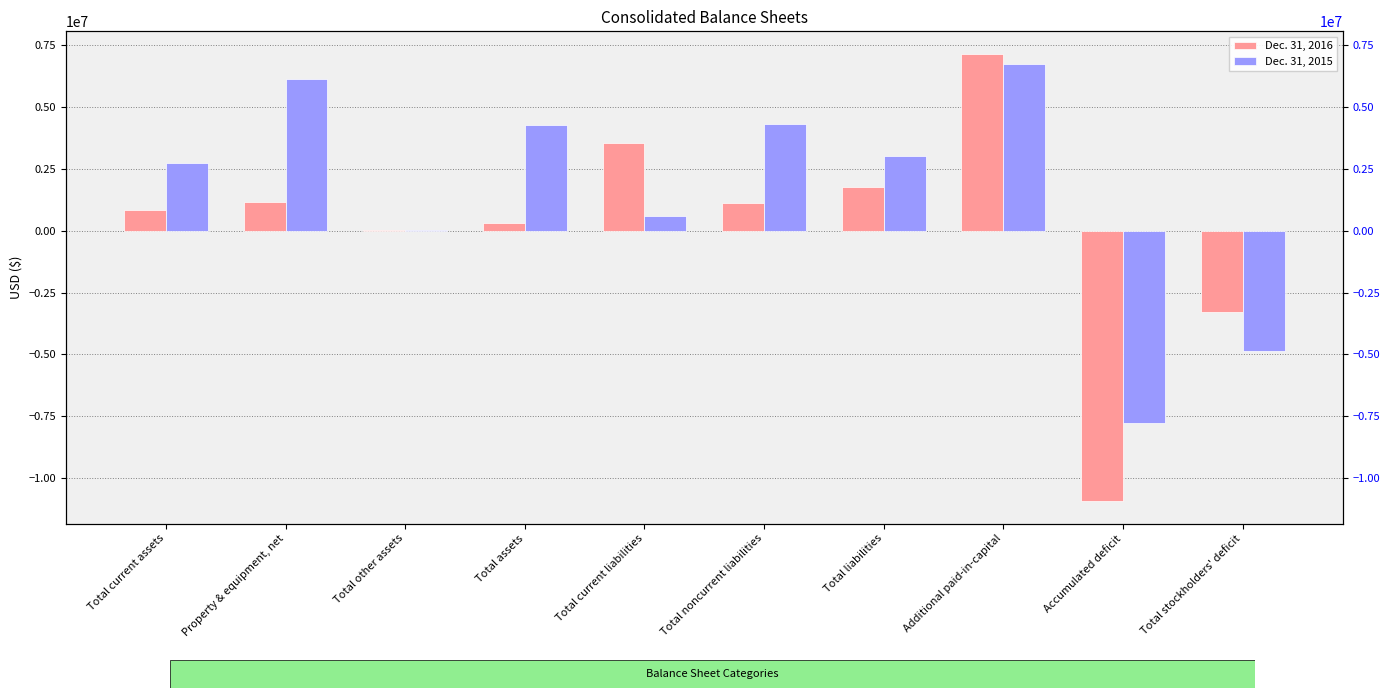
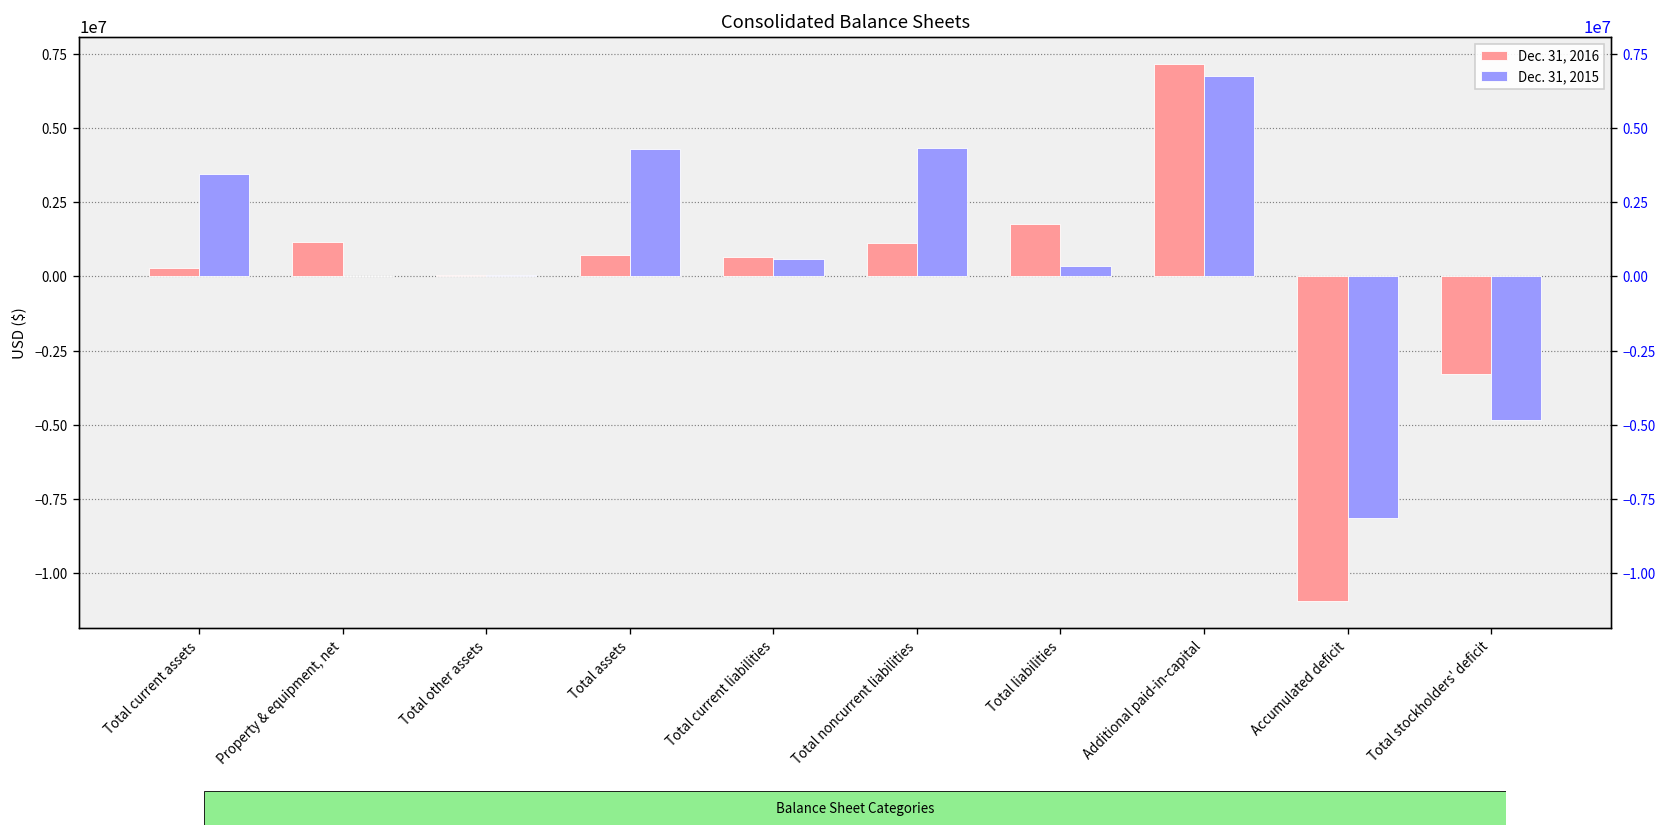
  {
    "Dec. 31, 2016": {
-     "Total current assets": 900000,
+     "Total current assets": 300000,
      "Property & equipment, net": 1100000,
-     "Total assets": 300000,
-     "Total current liabilities": 3600000,
+     "Total assets": 700000,
+     "Total current liabilities": 700000,
      "Total noncurrent liabilities": 1100000,
      "Total liabilities": 1800000,
      "Additional paid-in-capital": 7200000,
      "Accumulated deficit": -10900000,
      "Total stockholders' deficit": -3300000
    },
    "Dec. 31, 2015": {
-     "Total current assets": 2700000,
-     "Property & equipment, net": 6100000,
+     "Total current assets": 3500000,
+     "Property & equipment, net": 0,
      "Total assets": 4300000,
      "Total current liabilities": 600000,
      "Total noncurrent liabilities": 4300000,
-     "Total liabilities": 3000000,
+     "Total liabilities": 300000,
      "Additional paid-in-capital": 6700000,
-     "Accumulated deficit": -7800000,
+     "Accumulated deficit": -8200000,
      "Total stockholders' deficit": -4800000
    }
  }
